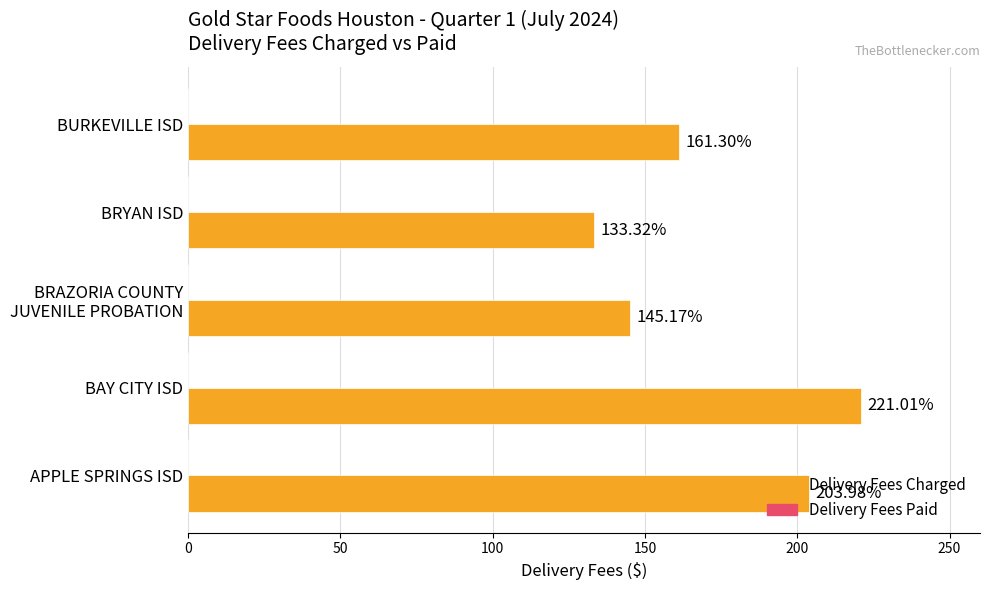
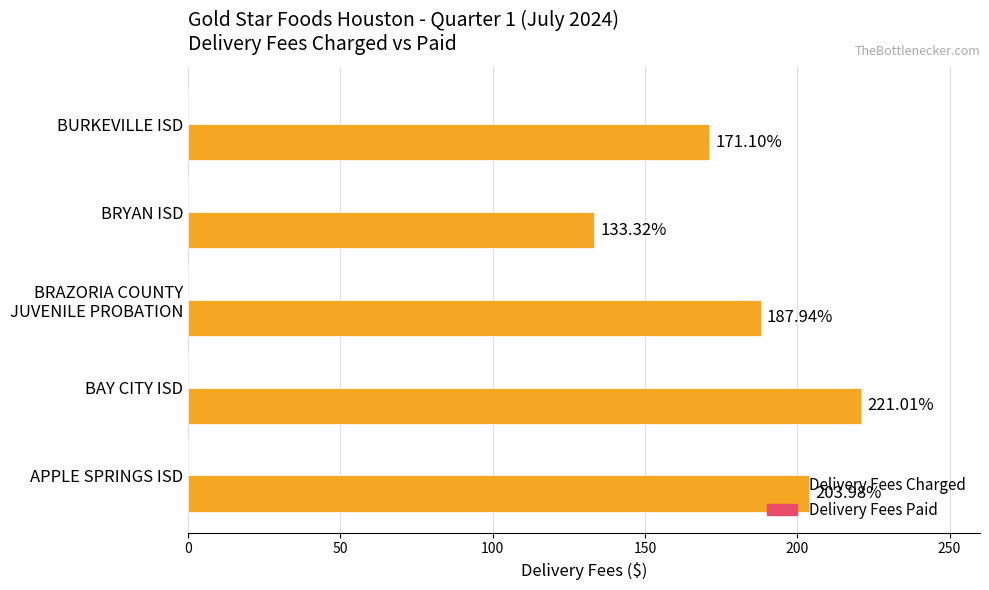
  {
    "Delivery Fees Charged": {
-     "BURKEVILLE ISD": "161.30%",
+     "BURKEVILLE ISD": "171.10%",
      "BRYAN ISD": "133.32%",
-     "BRAZORIA COUNTY JUVENILE PROBATION": "145.17%",
+     "BRAZORIA COUNTY JUVENILE PROBATION": "187.94%",
      "BAY CITY ISD": "221.01%",
      "APPLE SPRINGS ISD": "203.98%"
    },
    "Delivery Fees Paid": {
      "BURKEVILLE ISD": "0",
      "BRYAN ISD": "0",
      "BRAZORIA COUNTY JUVENILE PROBATION": "0",
      "BAY CITY ISD": "0",
      "APPLE SPRINGS ISD": "0"
    }
  }
